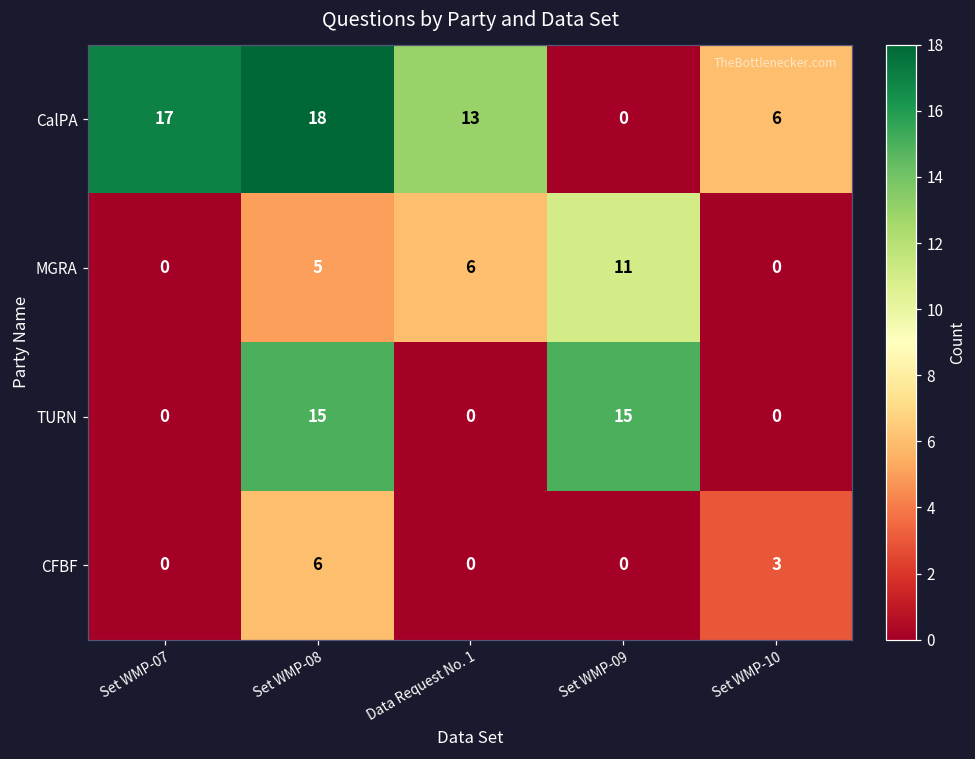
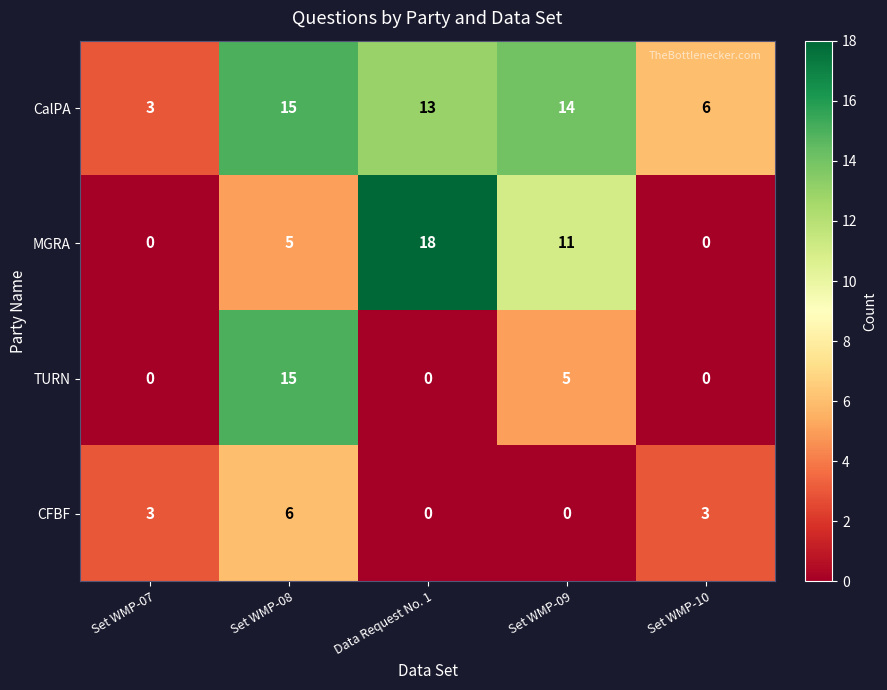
  {
    "CalPA": {
-     "Set WMP-07": 17,
-     "Set WMP-08": 18,
+     "Set WMP-07": 3,
+     "Set WMP-08": 15,
      "Data Request No. 1": 13,
-     "Set WMP-09": 0
+     "Set WMP-09": 14
    },
    "MGRA": {
      "Set WMP-07": 0,
      "Set WMP-08": 5,
-     "Data Request No. 1": 6,
+     "Data Request No. 1": 18,
      "Set WMP-09": 11,
      "Set WMP-10": 0
    },
    "TURN": {
      "Set WMP-07": 0,
      "Set WMP-08": 15,
      "Data Request No. 1": 0,
-     "Set WMP-09": 15,
+     "Set WMP-09": 5,
      "Set WMP-10": 0
    },
    "CFBF": {
-     "Set WMP-07": 0,
+     "Set WMP-07": 3,
      "Set WMP-08": 6,
      "Data Request No. 1": 0,
      "Set WMP-09": 0,
      "Set WMP-10": 3
    }
  }
